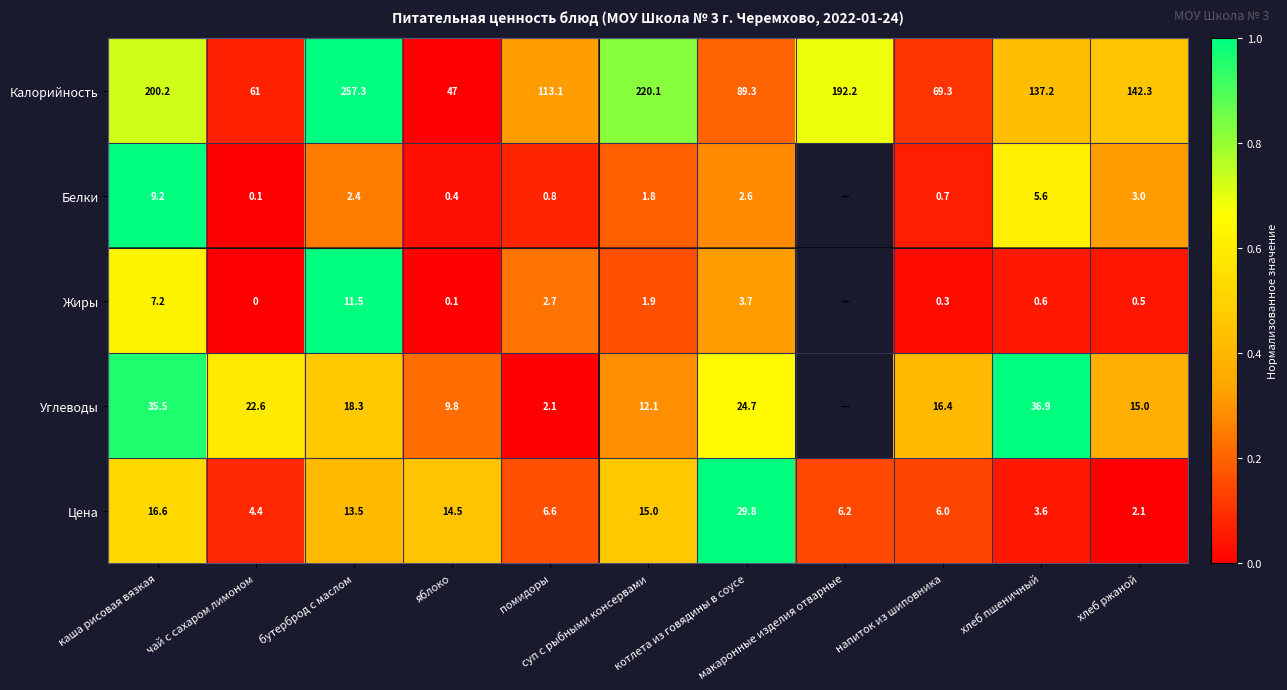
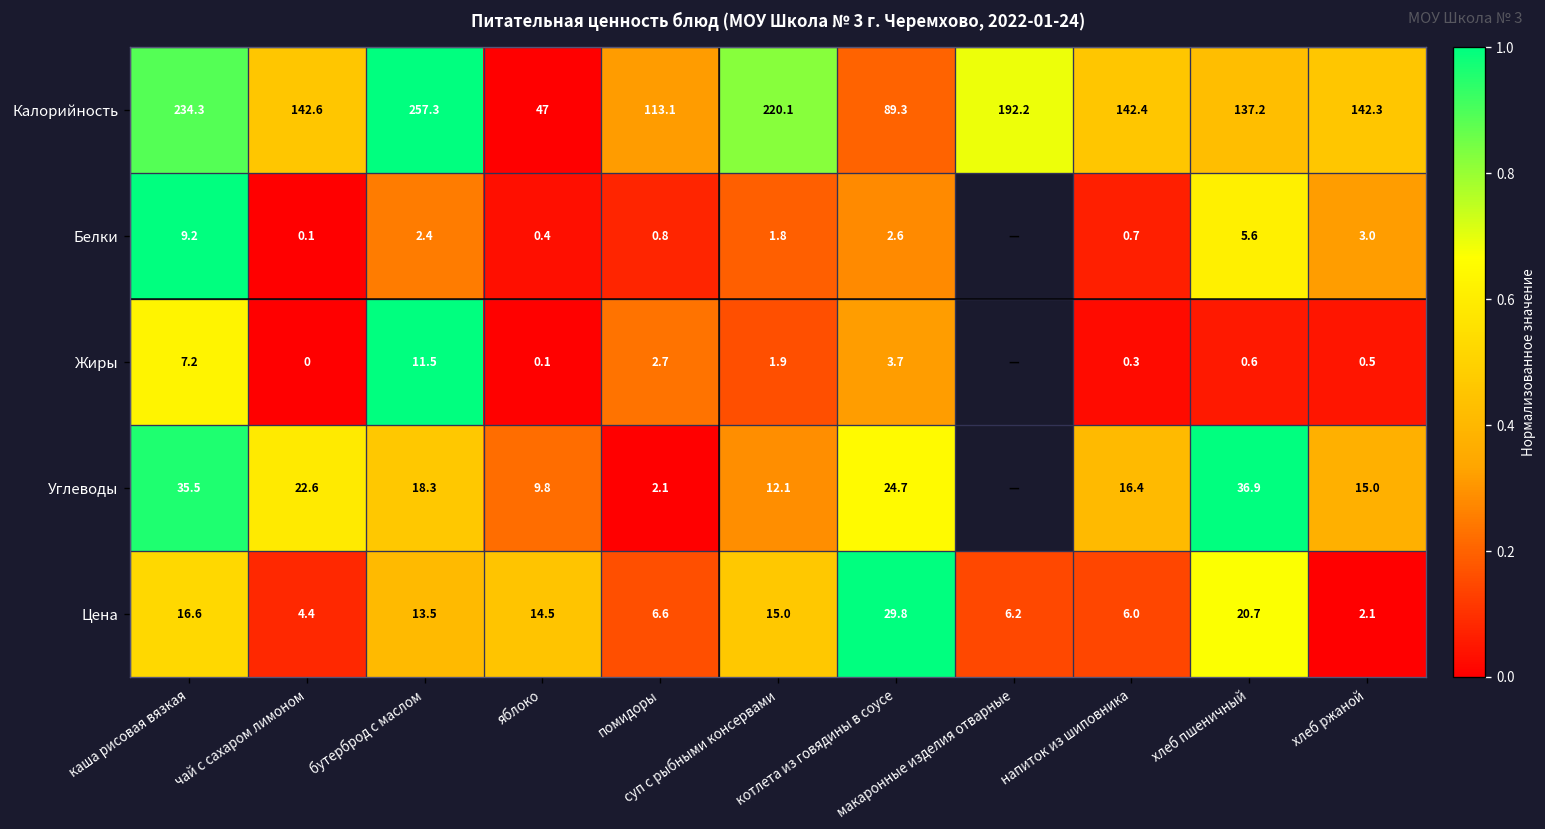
  {
    "Калорийность": {
-     "каша рисовая вязкая": 200.2,
-     "чай с сахаром лимоном": 61,
+     "каша рисовая вязкая": 234.3,
+     "чай с сахаром лимоном": 142.6,
      "бутерброд с маслом": 257.3,
      "яблоко": 47,
      "помидоры": 113.1,
      "суп с рыбными консервами": 220.1,
      "котлета из говядины в соусе": 89.3,
      "макаронные изделия отварные": 192.2,
-     "напиток из шиповника": 69.3,
+     "напиток из шиповника": 142.4,
      "хлеб пшеничный": 137.2,
      "хлеб ржаной": 142.3
    },
    "Белки": {
      "каша рисовая вязкая": 9.2,
      "чай с сахаром лимоном": 0.1,
      "бутерброд с маслом": 2.4,
      "яблоко": 0.4,
      "помидоры": 0.8,
      "суп с рыбными консервами": 1.8,
      "котлета из говядины в соусе": 2.6,
      "напиток из шиповника": 0.7,
      "хлеб пшеничный": 5.6,
      "хлеб ржаной": 3.0
    },
    "Жиры": {
      "каша рисовая вязкая": 7.2,
      "чай с сахаром лимоном": 0,
      "бутерброд с маслом": 11.5,
      "яблоко": 0.1,
      "помидоры": 2.7,
      "суп с рыбными консервами": 1.9,
      "котлета из говядины в соусе": 3.7,
      "напиток из шиповника": 0.3,
      "хлеб пшеничный": 0.6,
      "хлеб ржаной": 0.5
    },
    "Углеводы": {
      "каша рисовая вязкая": 35.5,
      "чай с сахаром лимоном": 22.6,
      "бутерброд с маслом": 18.3,
      "яблоко": 9.8,
      "помидоры": 2.1,
      "суп с рыбными консервами": 12.1,
      "котлета из говядины в соусе": 24.7,
      "напиток из шиповника": 16.4,
      "хлеб пшеничный": 36.9,
      "хлеб ржаной": 15.0
    },
    "Цена": {
      "каша рисовая вязкая": 16.6,
      "чай с сахаром лимоном": 4.4,
      "бутерброд с маслом": 13.5,
      "яблоко": 14.5,
      "помидоры": 6.6,
      "суп с рыбными консервами": 15.0,
      "котлета из говядины в соусе": 29.8,
      "макаронные изделия отварные": 6.2,
      "напиток из шиповника": 6.0,
-     "хлеб пшеничный": 3.6,
+     "хлеб пшеничный": 20.7,
      "хлеб ржаной": 2.1
    }
  }
